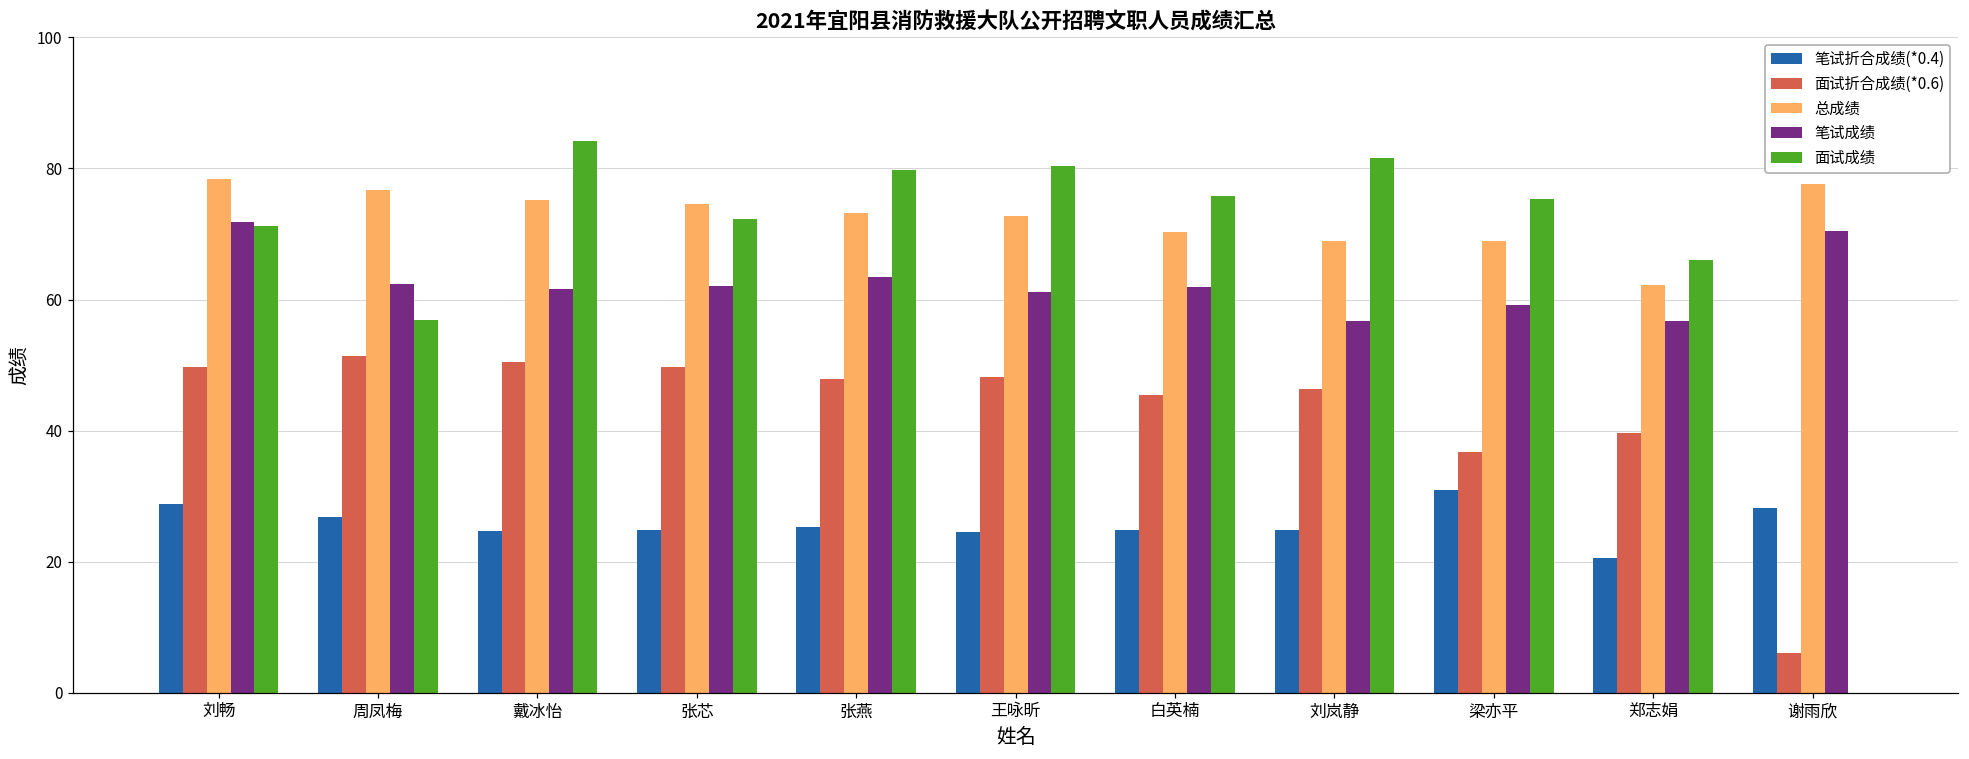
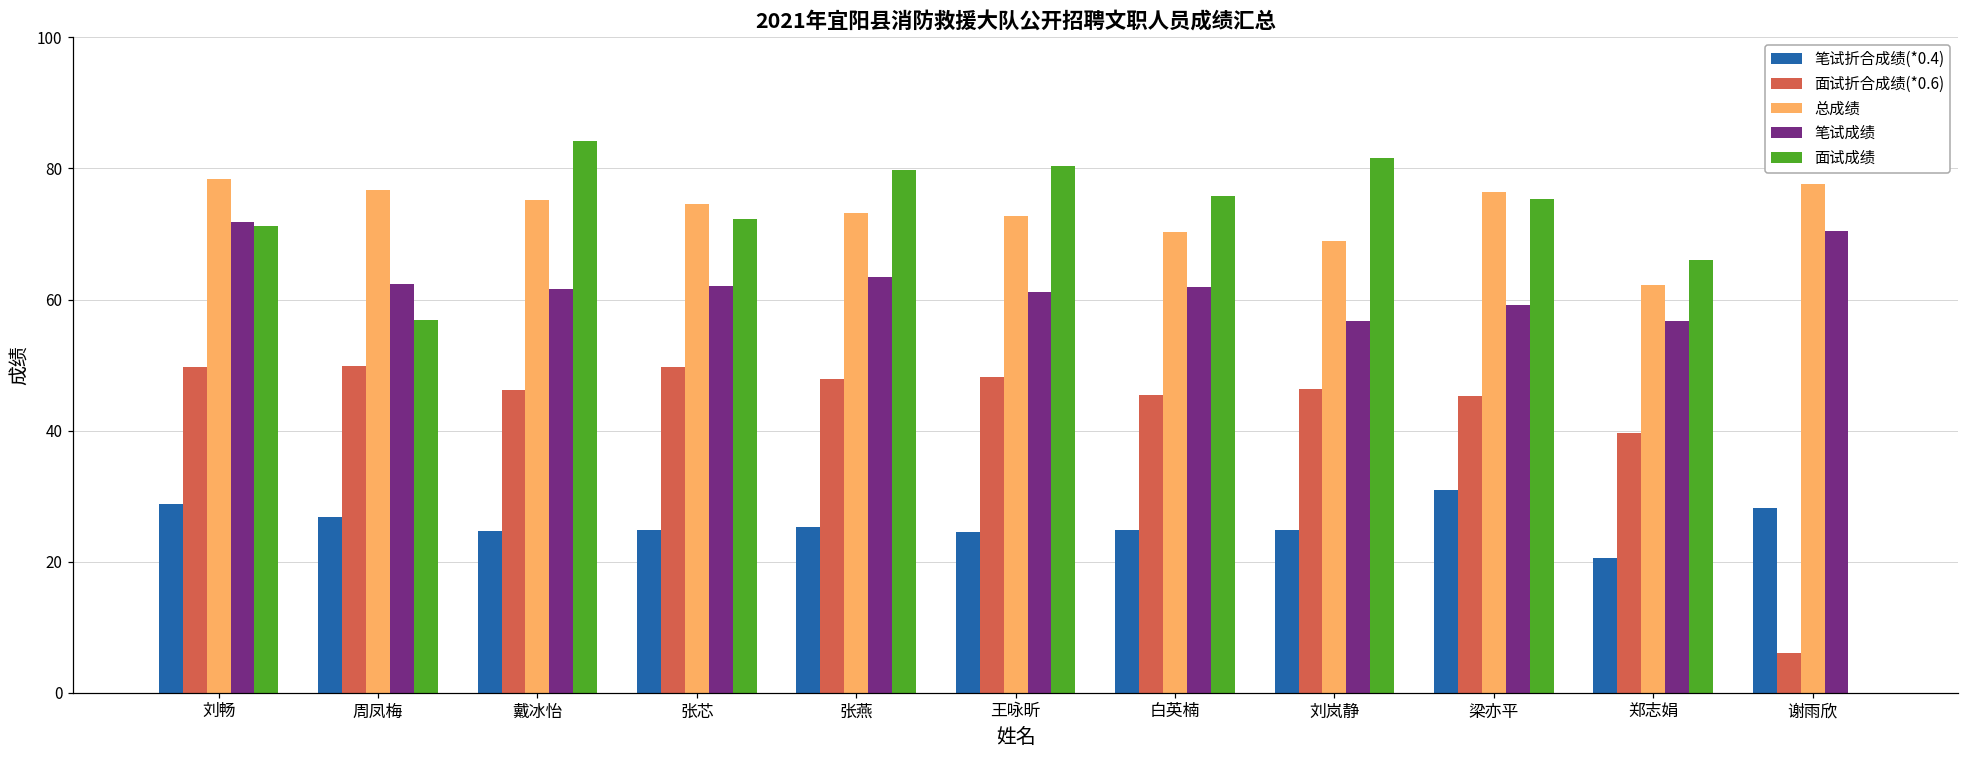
  {
    "笔试折合成绩(*0.4)": {
      "刘畅": 29,
      "周凤梅": 27,
      "戴冰怡": 25,
      "张芯": 25,
      "张燕": 25,
      "王咏昕": 24,
      "白英楠": 25,
      "刘岚静": 25,
      "梁亦平": 31,
      "郑志娟": 21,
      "谢雨欣": 28
    },
    "面试折合成绩(*0.6)": {
      "刘畅": 50,
-     "周凤梅": 51,
-     "戴冰怡": 51,
+     "周凤梅": 50,
+     "戴冰怡": 46,
      "张芯": 50,
      "张燕": 48,
      "王咏昕": 48,
      "白英楠": 45,
      "刘岚静": 46,
-     "梁亦平": 37,
+     "梁亦平": 45,
      "郑志娟": 40,
      "谢雨欣": 6
    },
    "总成绩": {
      "刘畅": 78,
      "周凤梅": 77,
      "戴冰怡": 75,
      "张芯": 75,
      "张燕": 73,
      "王咏昕": 73,
      "白英楠": 70,
      "刘岚静": 69,
-     "梁亦平": 69,
+     "梁亦平": 76,
      "郑志娟": 62,
      "谢雨欣": 78
    },
    "笔试成绩": {
      "刘畅": 72,
      "周凤梅": 62,
      "戴冰怡": 62,
      "张芯": 62,
      "张燕": 63,
      "王咏昕": 61,
      "白英楠": 62,
      "刘岚静": 57,
      "梁亦平": 59,
      "郑志娟": 57,
      "谢雨欣": 71
    },
    "面试成绩": {
      "刘畅": 71,
      "周凤梅": 57,
      "戴冰怡": 84,
      "张芯": 72,
      "张燕": 80,
      "王咏昕": 80,
      "白英楠": 76,
      "刘岚静": 82,
      "梁亦平": 75,
      "郑志娟": 66,
      "谢雨欣": 0
    }
  }
